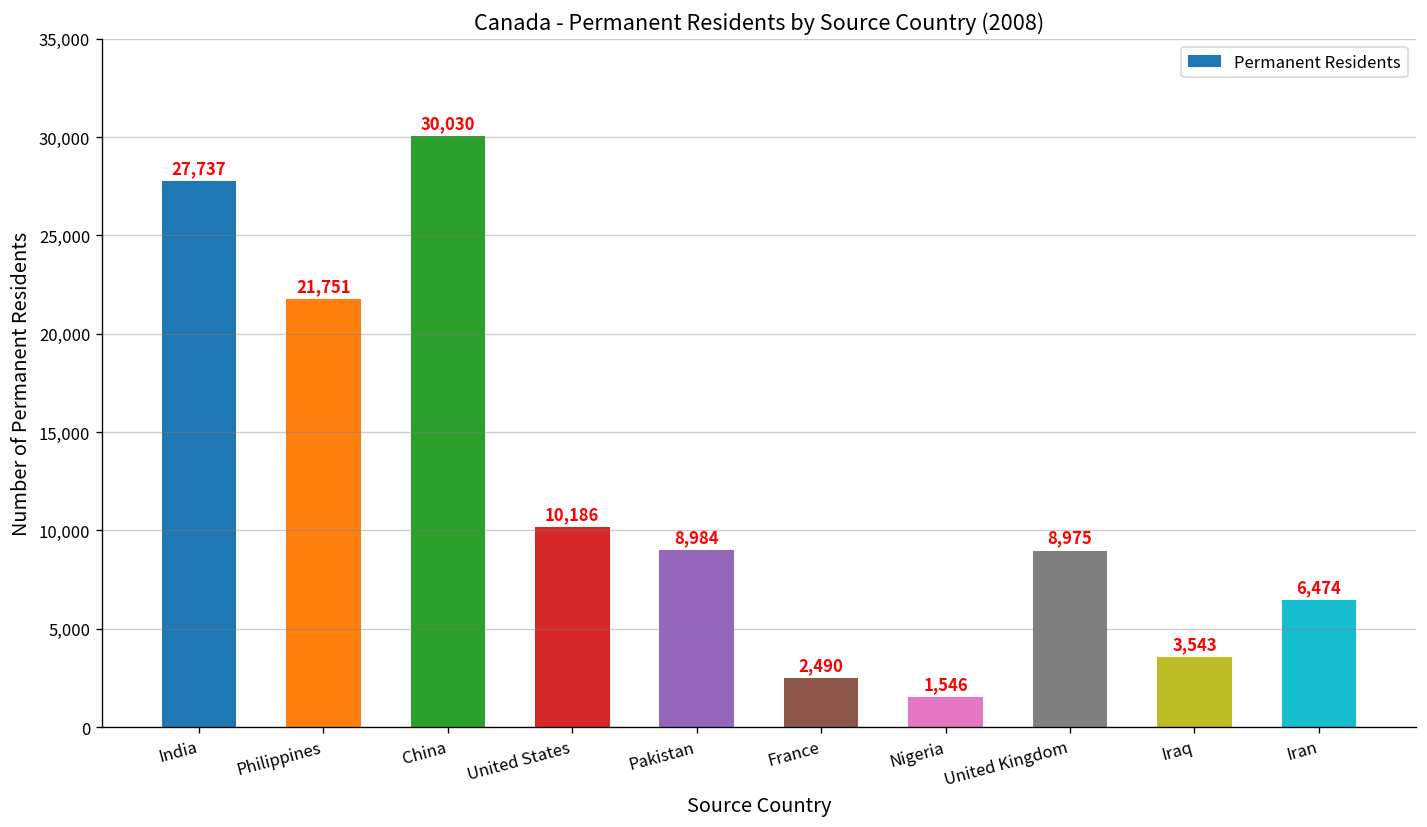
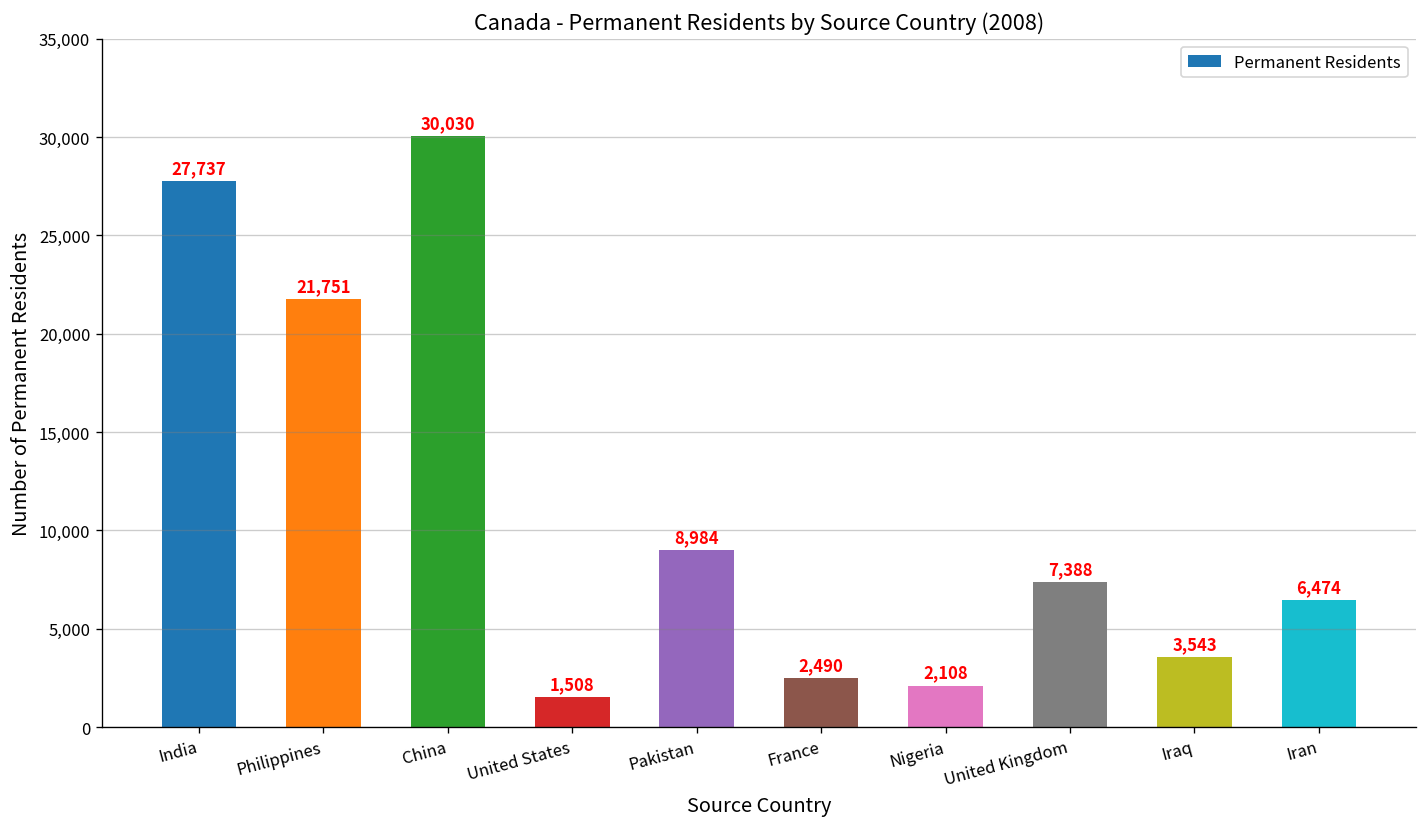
  {
    "India": "27,737",
    "Philippines": "21,751",
    "China": "30,030",
-   "United States": "10,186",
+   "United States": "1,508",
    "Pakistan": "8,984",
    "France": "2,490",
-   "Nigeria": "1,546",
-   "United Kingdom": "8,975",
+   "Nigeria": "2,108",
+   "United Kingdom": "7,388",
    "Iraq": "3,543",
    "Iran": "6,474"
  }
